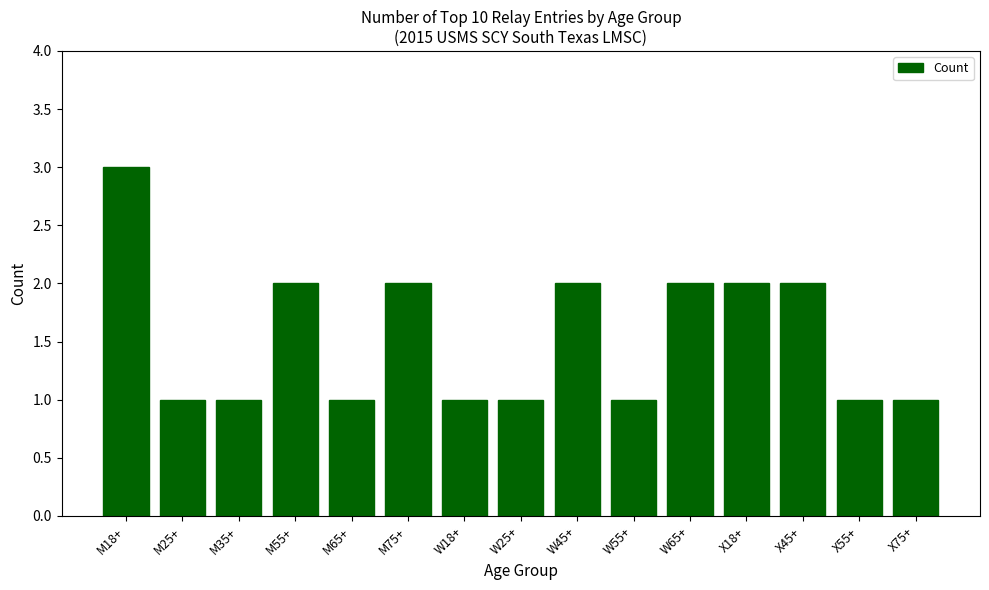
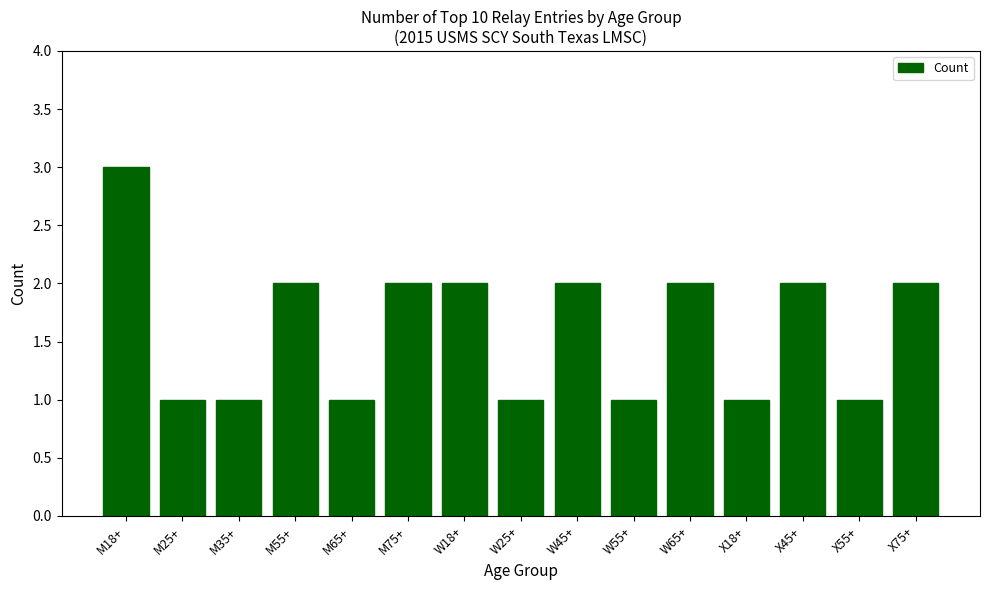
  {
    "M18+": 3,
    "M25+": 1,
    "M35+": 1,
    "M55+": 2,
    "M65+": 1,
    "M75+": 2,
-   "W18+": 1,
+   "W18+": 2,
    "W25+": 1,
    "W45+": 2,
    "W55+": 1,
    "W65+": 2,
-   "X18+": 2,
+   "X18+": 1,
    "X45+": 2,
    "X55+": 1,
-   "X75+": 1
+   "X75+": 2
  }
